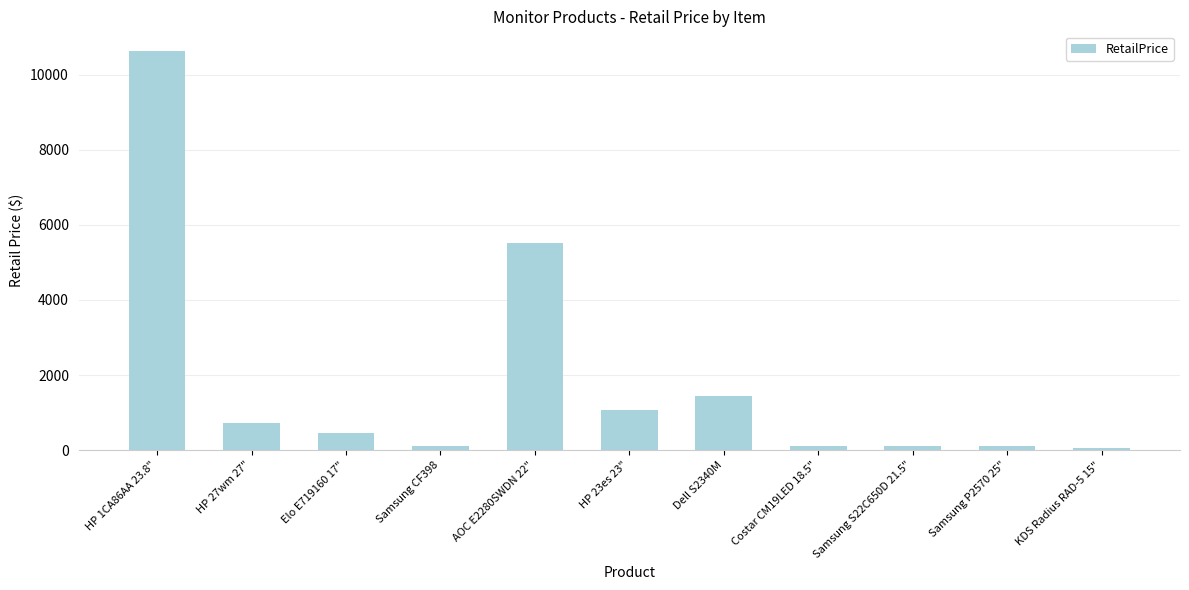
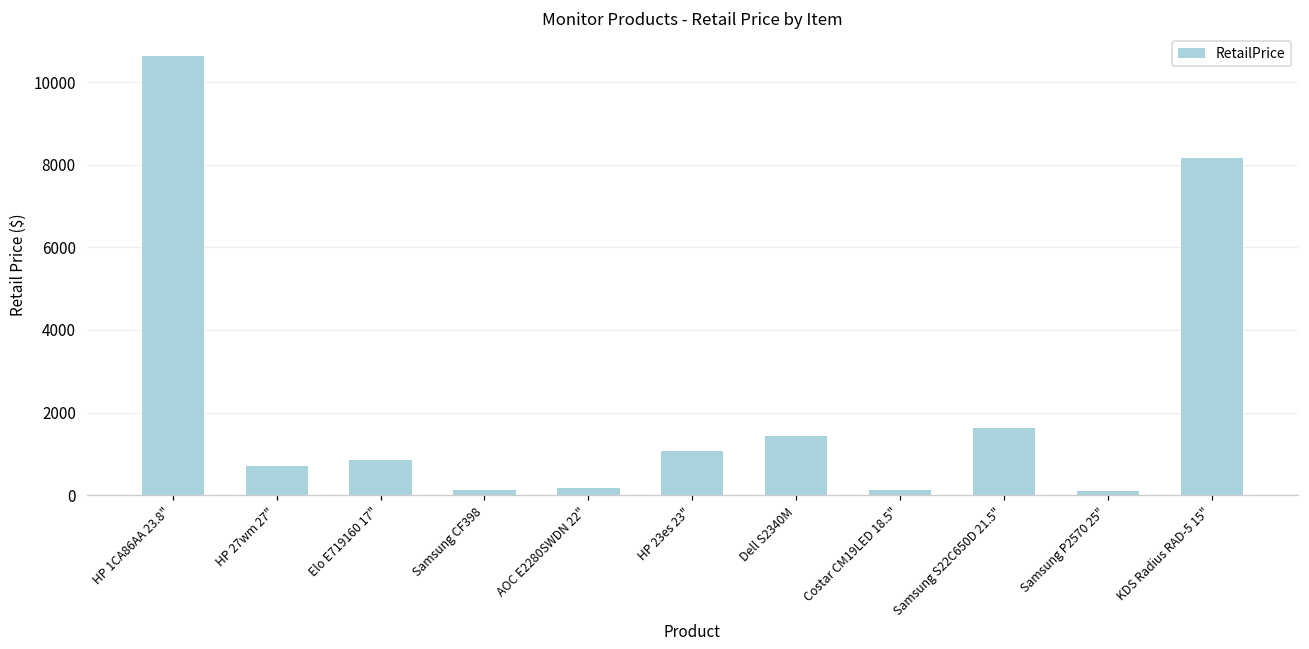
  {
    "HP 1CA86AA 23.8\"": 10600,
    "HP 27wm 27\"": 700,
-   "Elo E719160 17\"": 400,
+   "Elo E719160 17\"": 900,
    "Samsung CF398": 100,
-   "AOC E2280SWDN 22\"": 5500,
+   "AOC E2280SWDN 22\"": 200,
    "HP 23es 23\"": 1100,
    "Dell S2340M": 1400,
    "Costar CM19LED 18.5\"": 100,
-   "Samsung S22C650D 21.5\"": 100,
+   "Samsung S22C650D 21.5\"": 1600,
    "Samsung P2570 25\"": 100,
-   "KDS Radius RAD-5 15\"": 0
+   "KDS Radius RAD-5 15\"": 8200
  }
